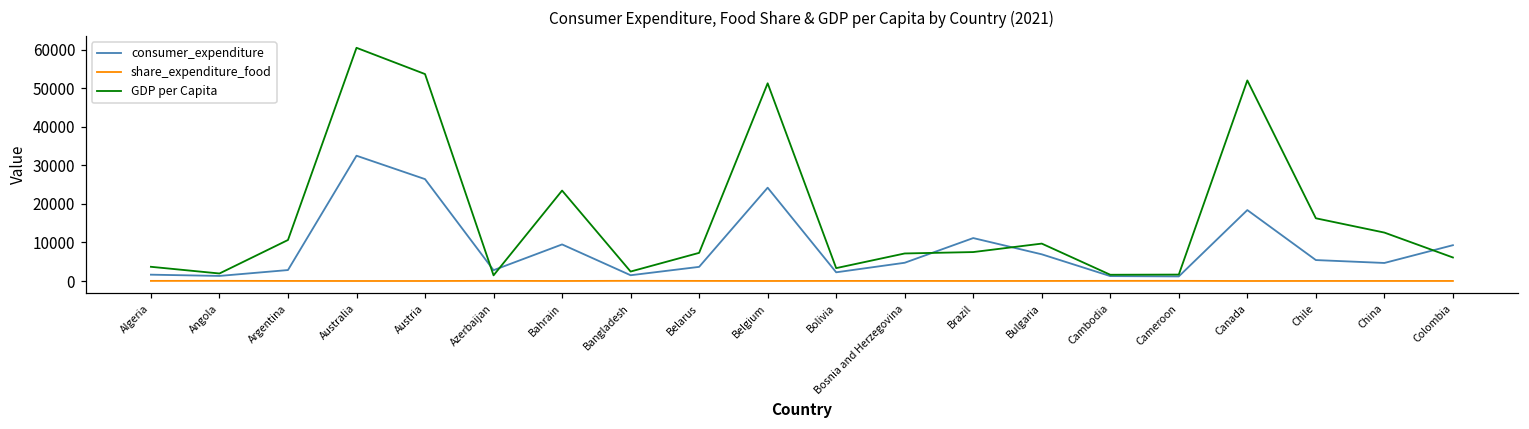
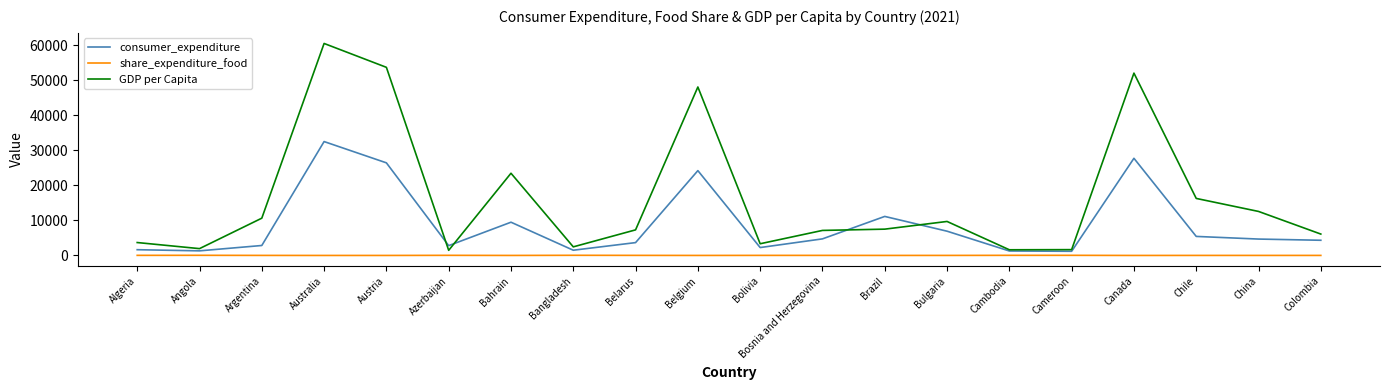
  {
    "consumer_expenditure": {
      "Algeria": 2000,
      "Argentina": 3000,
      "Australia": 32000,
      "Austria": 26000,
      "Azerbaijan": 3000,
      "Bahrain": 9000,
      "Bangladesh": 1000,
      "Belarus": 4000,
      "Belgium": 24000,
      "Bolivia": 2000,
      "Bosnia and Herzegovina": 5000,
      "Brazil": 11000,
      "Bulgaria": 7000,
-     "Canada": 18000,
+     "Canada": 28000,
      "Chile": 5000,
      "China": 5000,
-     "Colombia": 9000
+     "Colombia": 4000
    },
    "share_expenditure_food": {
      "Algeria": 0,
      "Angola": 0,
      "Argentina": 0,
      "Australia": 0,
      "Austria": 0,
      "Azerbaijan": 0,
      "Bahrain": 0,
      "Bangladesh": 0,
      "Belarus": 0,
      "Belgium": 0,
      "Bolivia": 0,
      "Bosnia and Herzegovina": 0,
      "Brazil": 0,
      "Bulgaria": 0,
      "Cambodia": 0,
      "Cameroon": 0,
      "Canada": 0,
      "Chile": 0,
      "China": 0,
      "Colombia": 0
    },
    "GDP per Capita": {
      "Algeria": 4000,
      "Argentina": 11000,
      "Australia": 60000,
      "Austria": 54000,
      "Azerbaijan": 1000,
      "Bahrain": 23000,
      "Bangladesh": 2000,
      "Belarus": 7000,
-     "Belgium": 51000,
+     "Belgium": 48000,
      "Bolivia": 3000,
      "Bosnia and Herzegovina": 7000,
      "Brazil": 8000,
      "Bulgaria": 10000,
      "Canada": 52000,
      "Chile": 16000,
      "China": 13000,
      "Colombia": 6000
    }
  }
